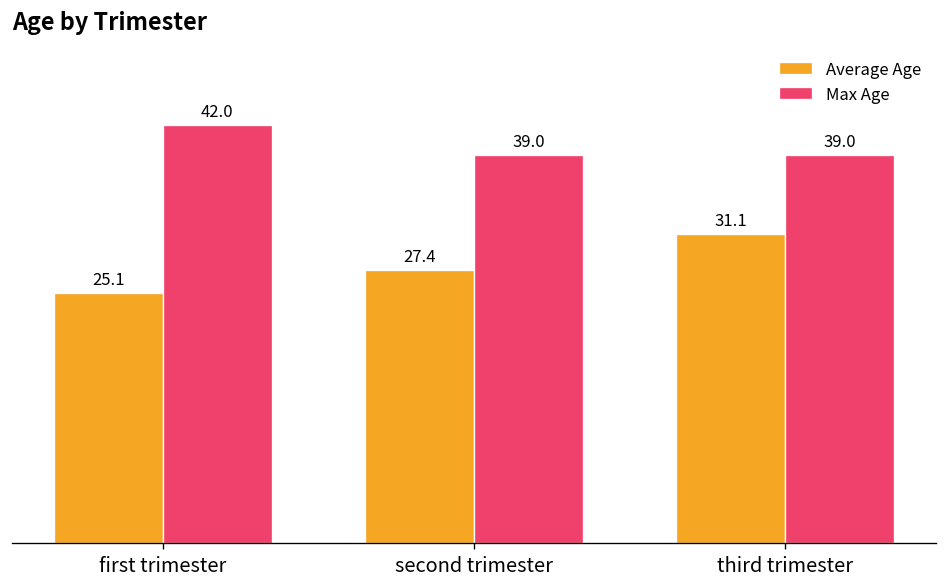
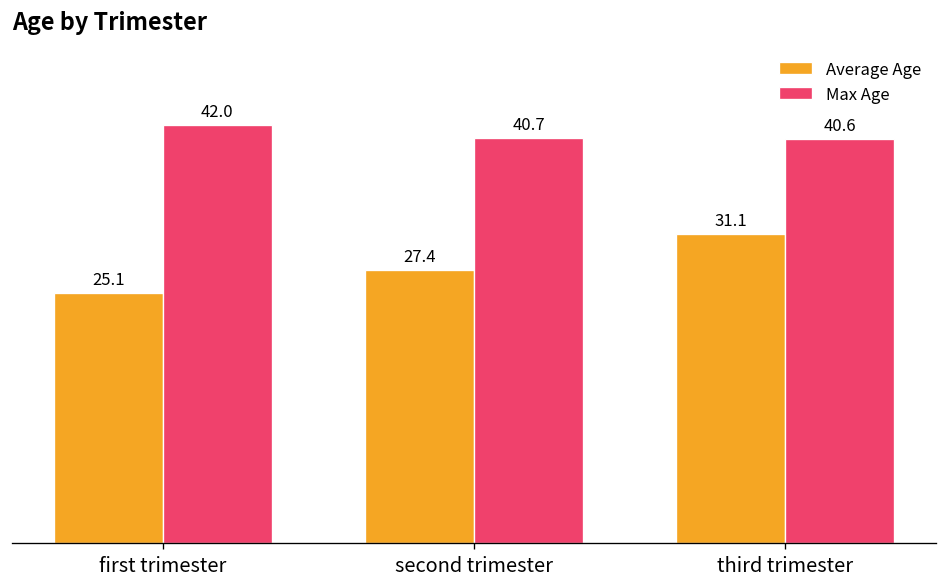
  {
    "Average Age": {
      "first trimester": 25.1,
      "second trimester": 27.4,
      "third trimester": 31.1
    },
    "Max Age": {
      "first trimester": 42.0,
-     "second trimester": 39.0,
-     "third trimester": 39.0
+     "second trimester": 40.7,
+     "third trimester": 40.6
    }
  }
